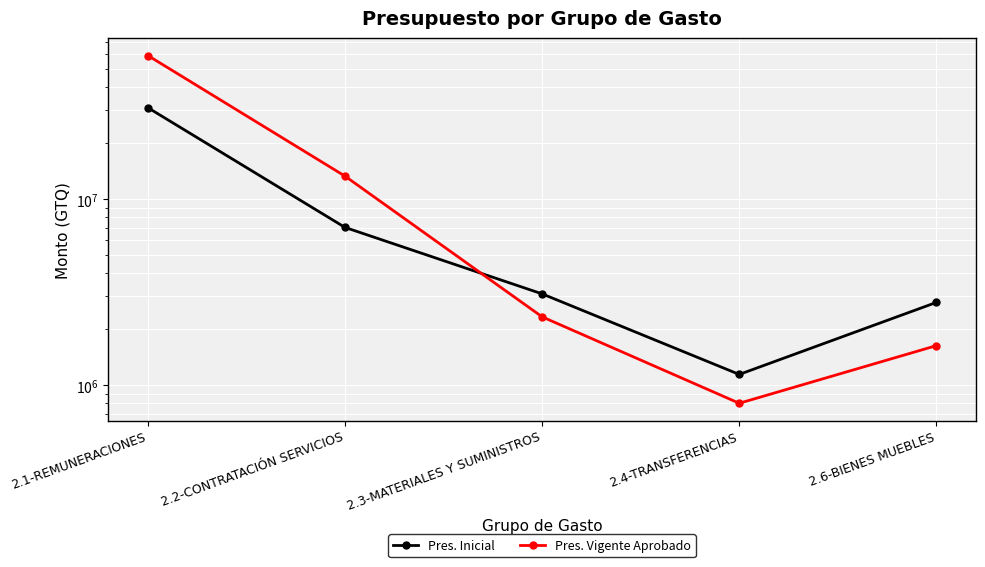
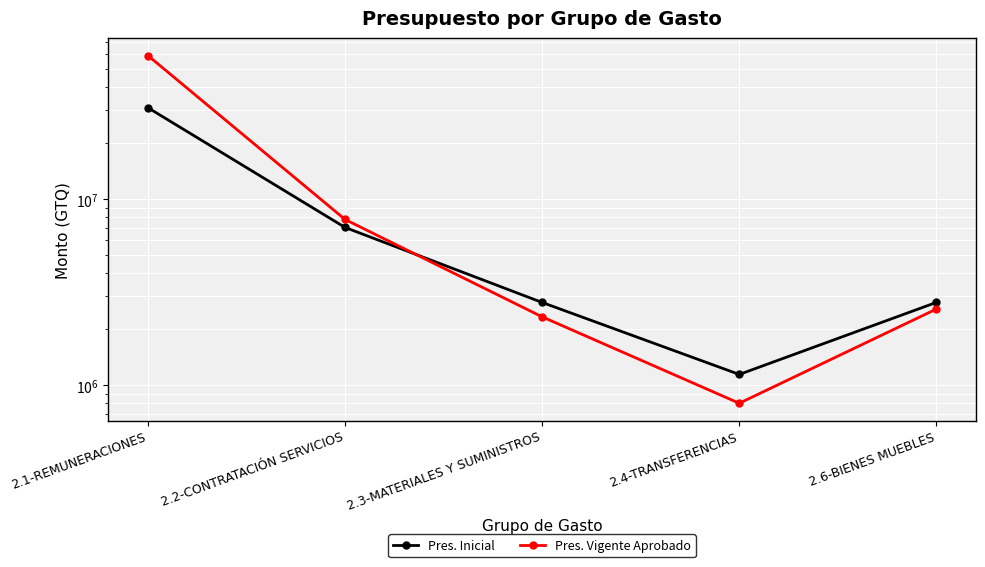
  {
    "Pres. Inicial": {
      "2.1-REMUNERACIONES": 31000000,
      "2.2-CONTRATACIÓN SERVICIOS": 7000000,
-     "2.3-MATERIALES Y SUMINISTROS": 3100000,
+     "2.3-MATERIALES Y SUMINISTROS": 2800000,
      "2.4-TRANSFERENCIAS": 1100000,
      "2.6-BIENES MUEBLES": 2800000
    },
    "Pres. Vigente Aprobado": {
      "2.1-REMUNERACIONES": 59000000,
-     "2.2-CONTRATACIÓN SERVICIOS": 13000000,
+     "2.2-CONTRATACIÓN SERVICIOS": 7800000,
      "2.3-MATERIALES Y SUMINISTROS": 2300000,
      "2.4-TRANSFERENCIAS": 800000,
-     "2.6-BIENES MUEBLES": 1600000
+     "2.6-BIENES MUEBLES": 2600000
    }
  }
